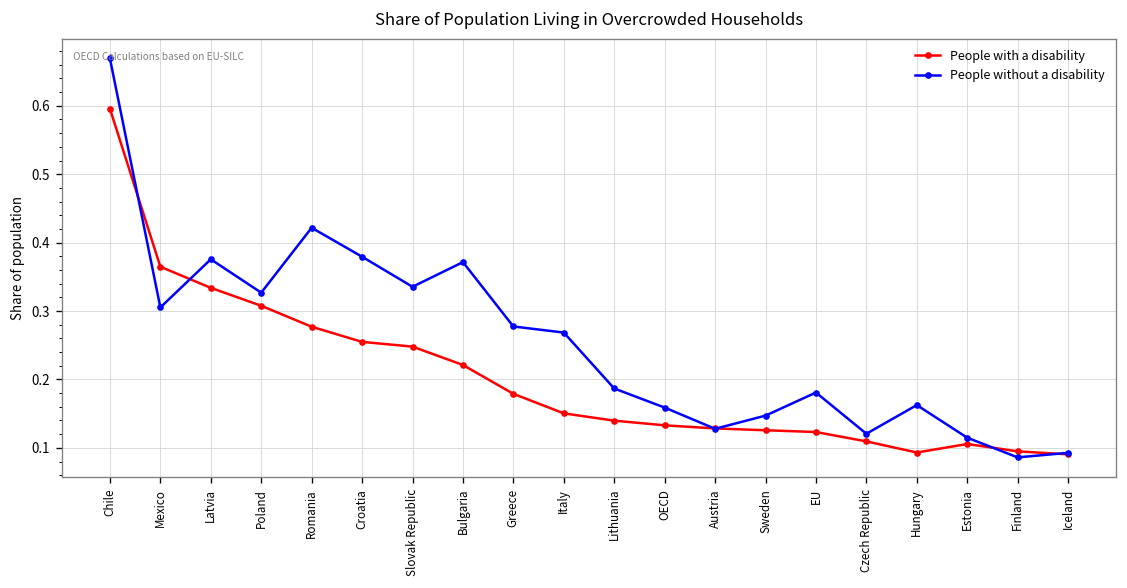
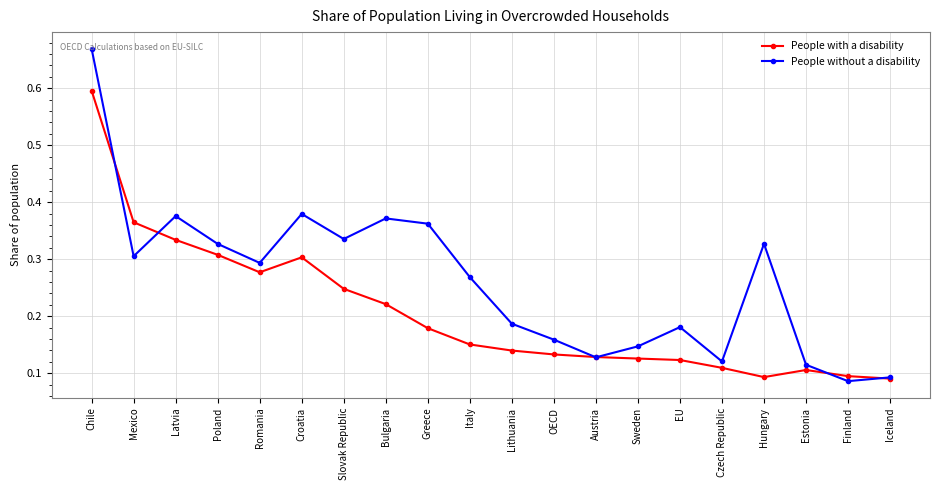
  {
    "People with a disability": {
      "Chile": 0.60,
      "Mexico": 0.36,
      "Latvia": 0.33,
      "Poland": 0.31,
      "Romania": 0.28,
-     "Croatia": 0.25,
+     "Croatia": 0.30,
      "Slovak Republic": 0.25,
      "Bulgaria": 0.22,
      "Greece": 0.18,
      "Italy": 0.15,
      "Lithuania": 0.14,
      "OECD": 0.13,
      "Sweden": 0.13,
      "EU": 0.12,
      "Czech Republic": 0.11,
      "Hungary": 0.09,
      "Estonia": 0.11,
      "Finland": 0.09
    },
    "People without a disability": {
      "Chile": 0.67,
      "Mexico": 0.31,
      "Latvia": 0.38,
      "Poland": 0.33,
-     "Romania": 0.42,
+     "Romania": 0.29,
      "Croatia": 0.38,
      "Slovak Republic": 0.34,
      "Bulgaria": 0.37,
-     "Greece": 0.28,
+     "Greece": 0.36,
      "Italy": 0.27,
      "Lithuania": 0.19,
      "OECD": 0.16,
      "Sweden": 0.15,
      "EU": 0.18,
      "Czech Republic": 0.12,
-     "Hungary": 0.16,
+     "Hungary": 0.33,
      "Estonia": 0.11,
      "Finland": 0.09
    }
  }
